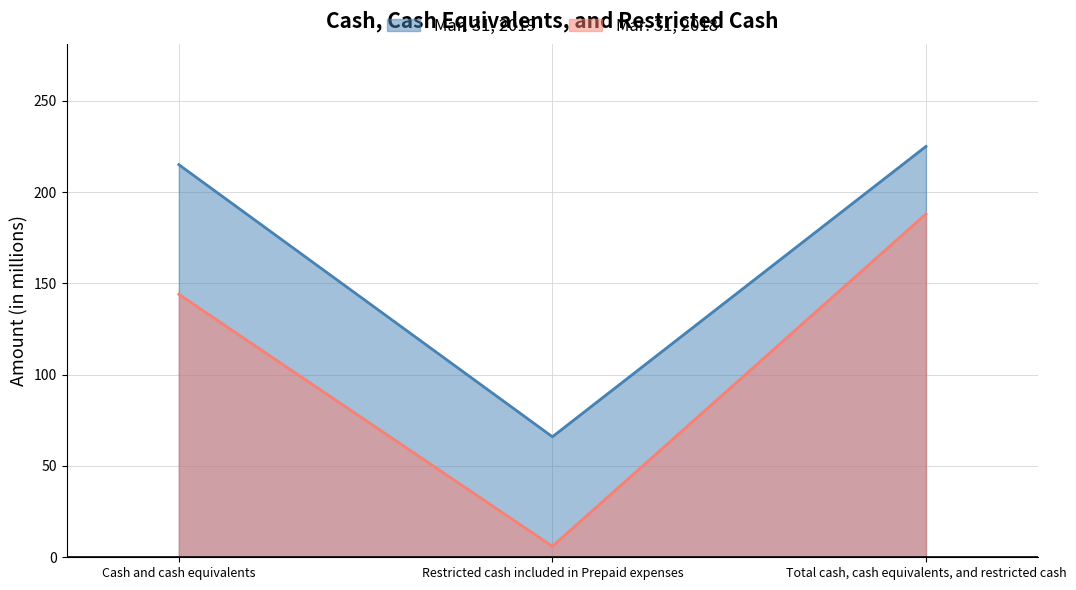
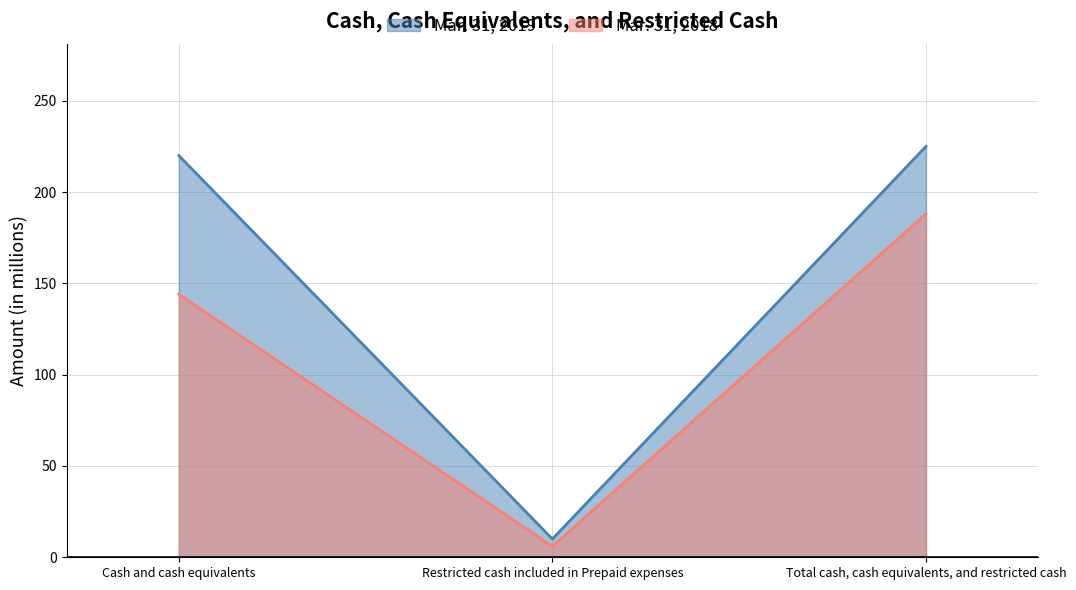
  {
    "Mar. 31, 2019": {
-     "Cash and cash equivalents": 215,
-     "Restricted cash included in Prepaid expenses": 66,
+     "Cash and cash equivalents": 220,
+     "Restricted cash included in Prepaid expenses": 10,
      "Total cash, cash equivalents, and restricted cash": 225
    },
    "Mar. 31, 2018": {
      "Cash and cash equivalents": 144,
      "Restricted cash included in Prepaid expenses": 6,
      "Total cash, cash equivalents, and restricted cash": 188
    }
  }
